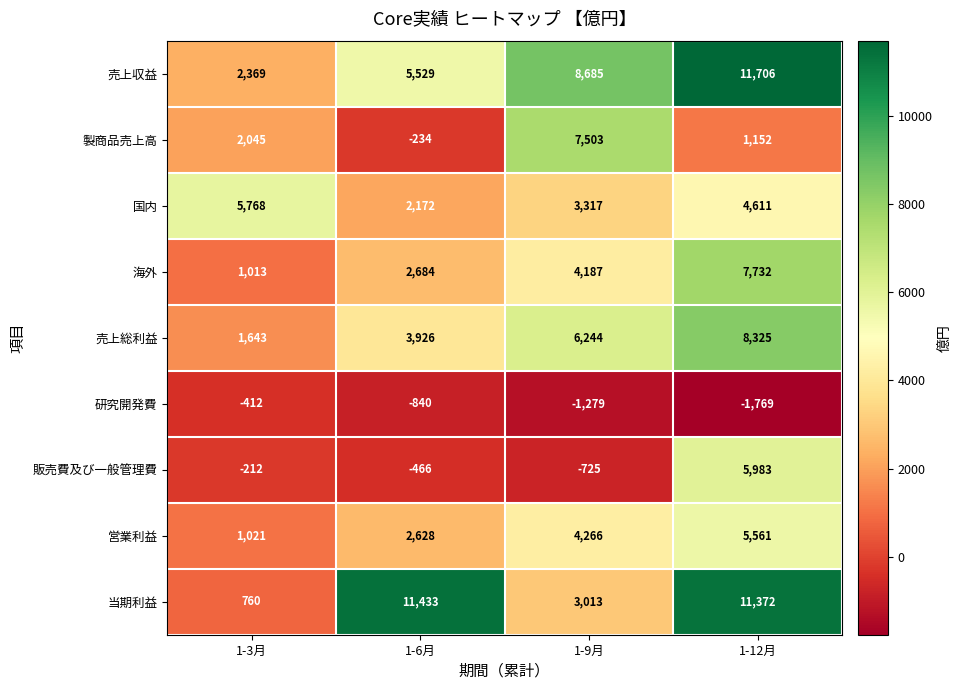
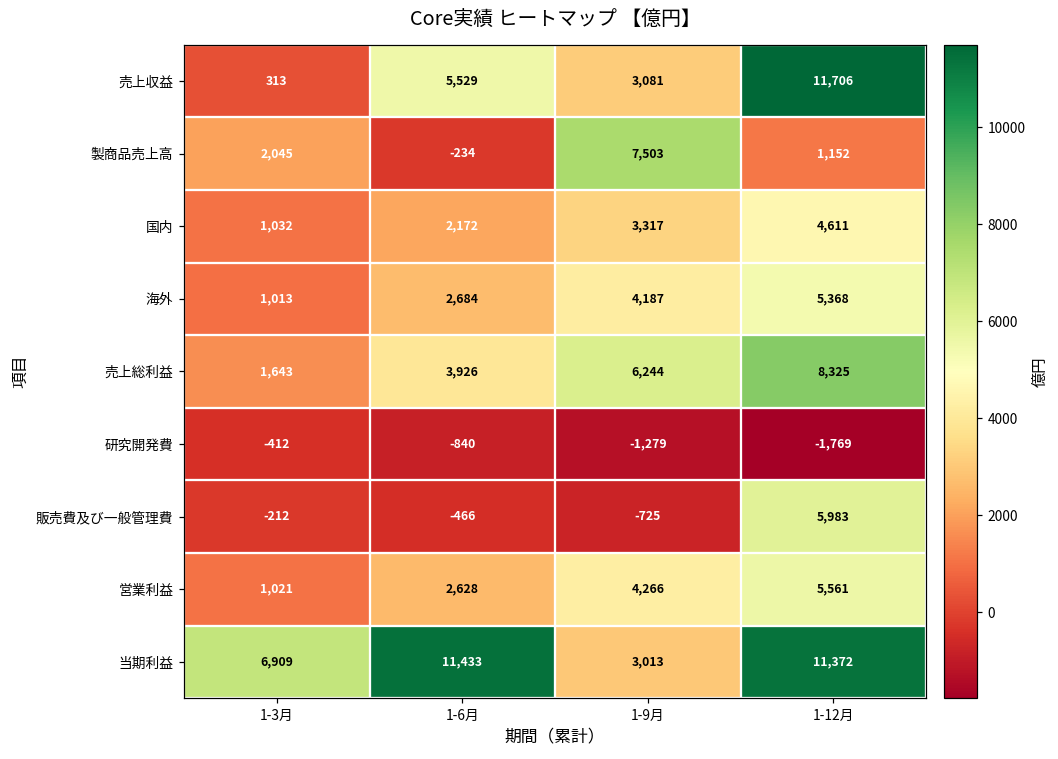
  {
    "売上収益": {
-     "1-3月": "2,369",
+     "1-3月": "313",
      "1-6月": "5,529",
-     "1-9月": "8,685",
+     "1-9月": "3,081",
      "1-12月": "11,706"
    },
    "製商品売上高": {
      "1-3月": "2,045",
      "1-6月": "-234",
      "1-9月": "7,503",
      "1-12月": "1,152"
    },
    "国内": {
-     "1-3月": "5,768",
+     "1-3月": "1,032",
      "1-6月": "2,172",
      "1-9月": "3,317",
      "1-12月": "4,611"
    },
    "海外": {
      "1-3月": "1,013",
      "1-6月": "2,684",
      "1-9月": "4,187",
-     "1-12月": "7,732"
+     "1-12月": "5,368"
    },
    "売上総利益": {
      "1-3月": "1,643",
      "1-6月": "3,926",
      "1-9月": "6,244",
      "1-12月": "8,325"
    },
    "研究開発費": {
      "1-3月": "-412",
      "1-6月": "-840",
      "1-9月": "-1,279",
      "1-12月": "-1,769"
    },
    "販売費及び一般管理費": {
      "1-3月": "-212",
      "1-6月": "-466",
      "1-9月": "-725",
      "1-12月": "5,983"
    },
    "営業利益": {
      "1-3月": "1,021",
      "1-6月": "2,628",
      "1-9月": "4,266",
      "1-12月": "5,561"
    },
    "当期利益": {
-     "1-3月": "760",
+     "1-3月": "6,909",
      "1-6月": "11,433",
      "1-9月": "3,013",
      "1-12月": "11,372"
    }
  }
